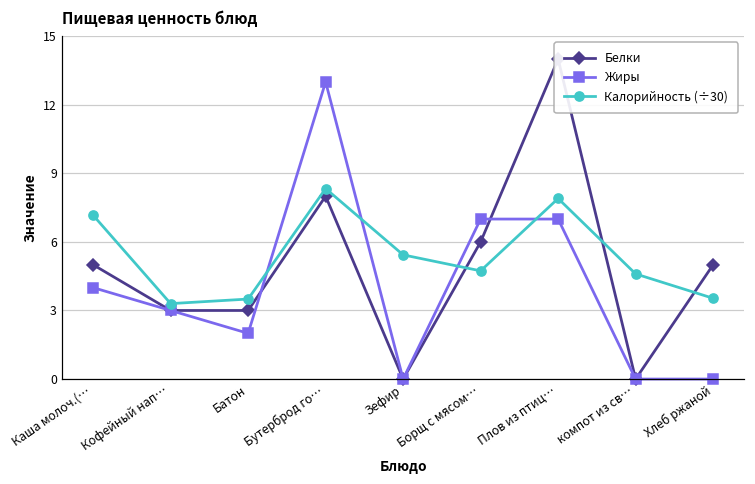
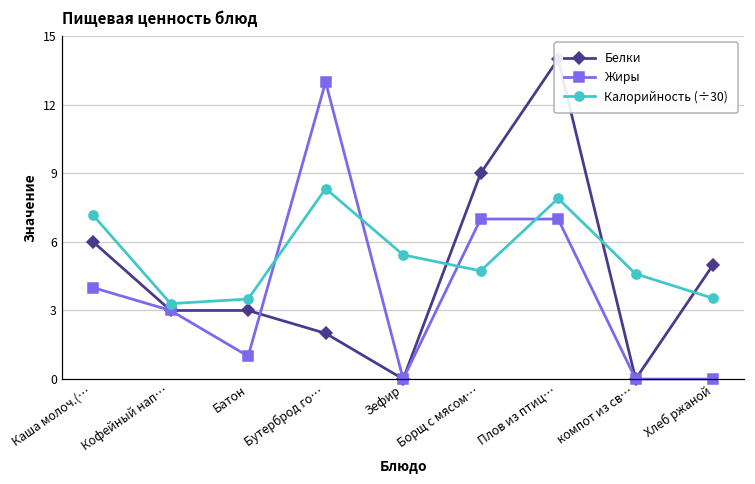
  {
    "Белки": {
-     "Каша молоч.(…": 5,
+     "Каша молоч.(…": 6,
      "Батон": 3,
-     "Бутерброд го…": 8,
-     "Борщ с мясом…": 6,
+     "Бутерброд го…": 2,
+     "Борщ с мясом…": 9,
      "Хлеб ржаной": 5
    },
    "Жиры": {
      "Каша молоч.(…": 4,
-     "Батон": 2,
+     "Батон": 1,
      "Бутерброд го…": 13,
      "Борщ с мясом…": 7,
      "Плов из птиц…": 7,
      "Хлеб ржаной": 0
    },
    "Калорийность (÷30)": {
      "Каша молоч.(…": 7.2,
      "Кофейный нап…": 3.3,
      "Батон": 3.5,
      "Бутерброд го…": 8.3,
      "Зефир": 5.4,
      "Борщ с мясом…": 4.7,
      "Плов из птиц…": 8,
      "компот из св…": 4.6,
      "Хлеб ржаной": 3.5
    }
  }
